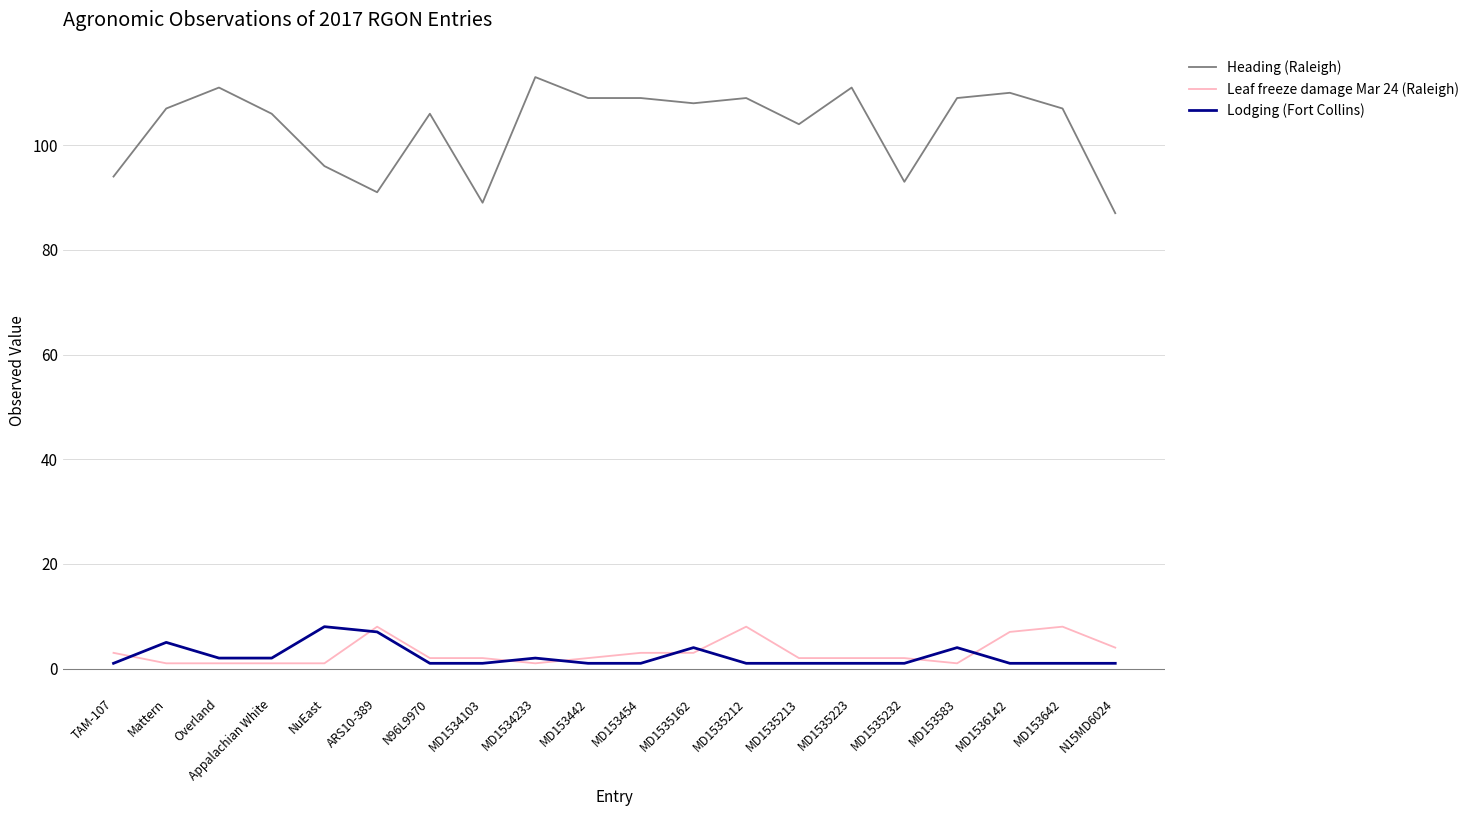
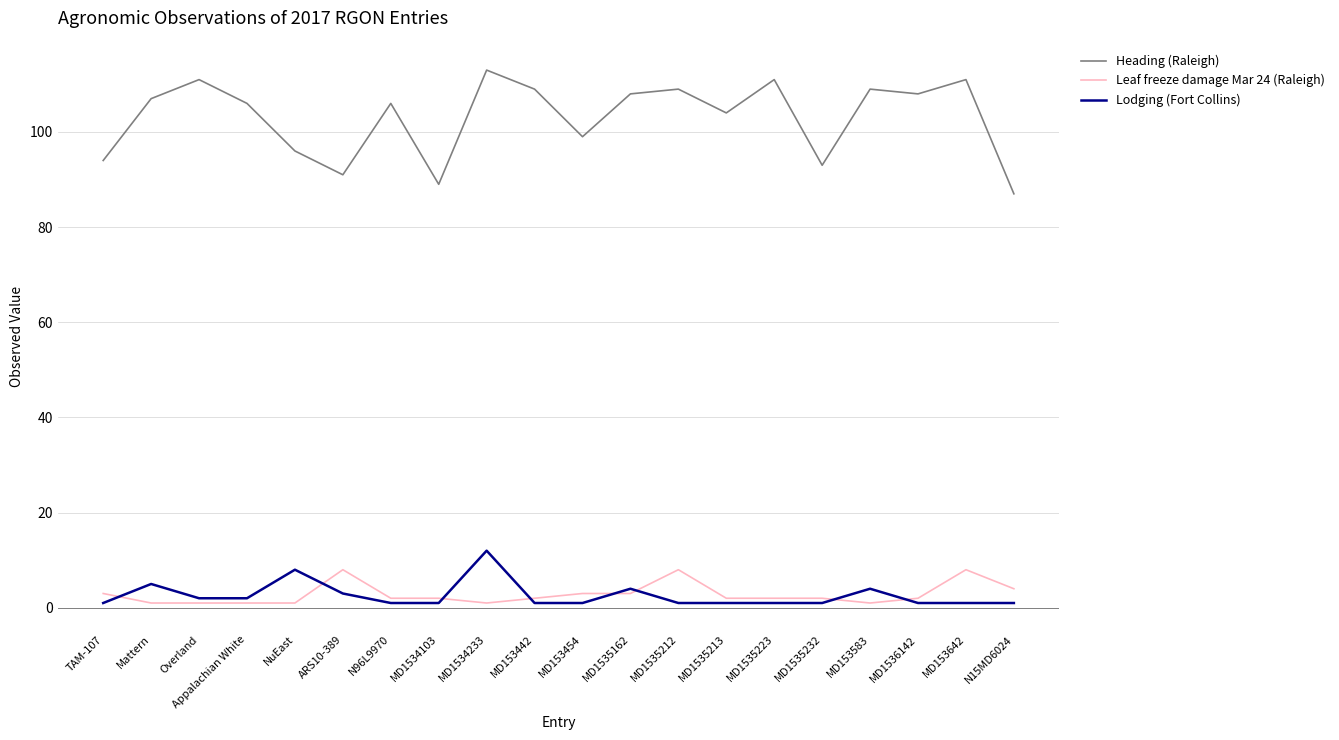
  {
    "Heading (Raleigh)": {
      "TAM-107": 94,
      "Mattern": 107,
      "Overland": 111,
      "Appalachian White": 106,
      "NuEast": 96,
      "ARS10-389": 91,
      "N96L9970": 106,
      "MD1534103": 89,
      "MD1534233": 113,
      "MD153442": 109,
-     "MD153454": 109,
+     "MD153454": 99,
      "MD1535162": 108,
      "MD1535212": 109,
      "MD1535213": 104,
      "MD1535223": 111,
      "MD1535232": 93,
      "MD153583": 109,
-     "MD1536142": 110,
-     "MD153642": 107,
+     "MD1536142": 108,
+     "MD153642": 111,
      "N15MD6024": 87
    },
    "Leaf freeze damage Mar 24 (Raleigh)": {
      "TAM-107": 3,
      "Mattern": 1,
      "Overland": 1,
      "Appalachian White": 1,
      "NuEast": 1,
      "ARS10-389": 8,
      "N96L9970": 2,
      "MD1534103": 2,
      "MD1534233": 1,
      "MD153442": 2,
      "MD153454": 3,
      "MD1535162": 3,
      "MD1535212": 8,
      "MD1535213": 2,
      "MD1535223": 2,
      "MD1535232": 2,
      "MD153583": 1,
-     "MD1536142": 7,
+     "MD1536142": 2,
      "MD153642": 8,
      "N15MD6024": 4
    },
    "Lodging (Fort Collins)": {
      "TAM-107": 1,
      "Mattern": 5,
      "Overland": 2,
      "Appalachian White": 2,
      "NuEast": 8,
-     "ARS10-389": 7,
+     "ARS10-389": 3,
      "N96L9970": 1,
      "MD1534103": 1,
-     "MD1534233": 2,
+     "MD1534233": 12,
      "MD153442": 1,
      "MD153454": 1,
      "MD1535162": 4,
      "MD1535212": 1,
      "MD1535213": 1,
      "MD1535223": 1,
      "MD1535232": 1,
      "MD153583": 4,
      "MD1536142": 1,
      "MD153642": 1,
      "N15MD6024": 1
    }
  }
